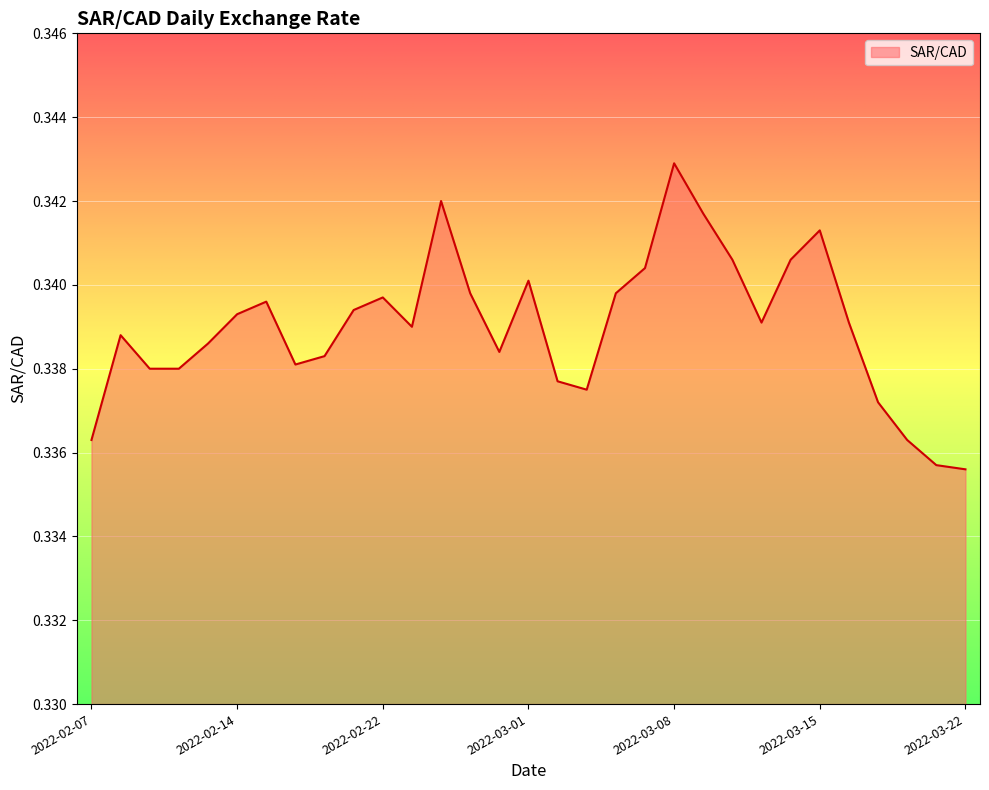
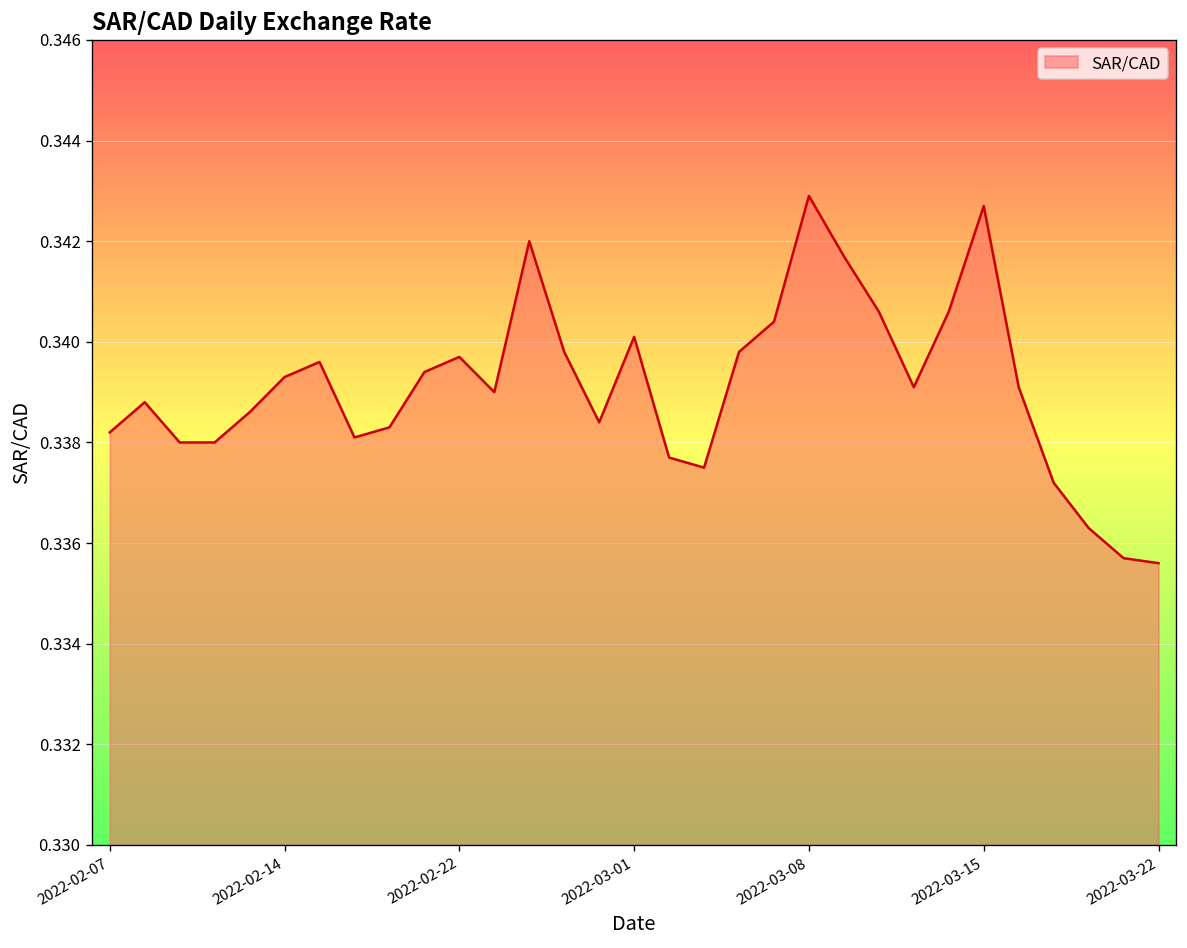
  {
-   "2022-02-07": 0.3363,
+   "2022-02-07": 0.3382,
    "2022-02-14": 0.3393,
    "2022-02-22": 0.3397,
    "2022-03-01": 0.3401,
    "2022-03-08": 0.3429,
-   "2022-03-15": 0.3413,
+   "2022-03-15": 0.3427,
    "2022-03-22": 0.3356
  }
